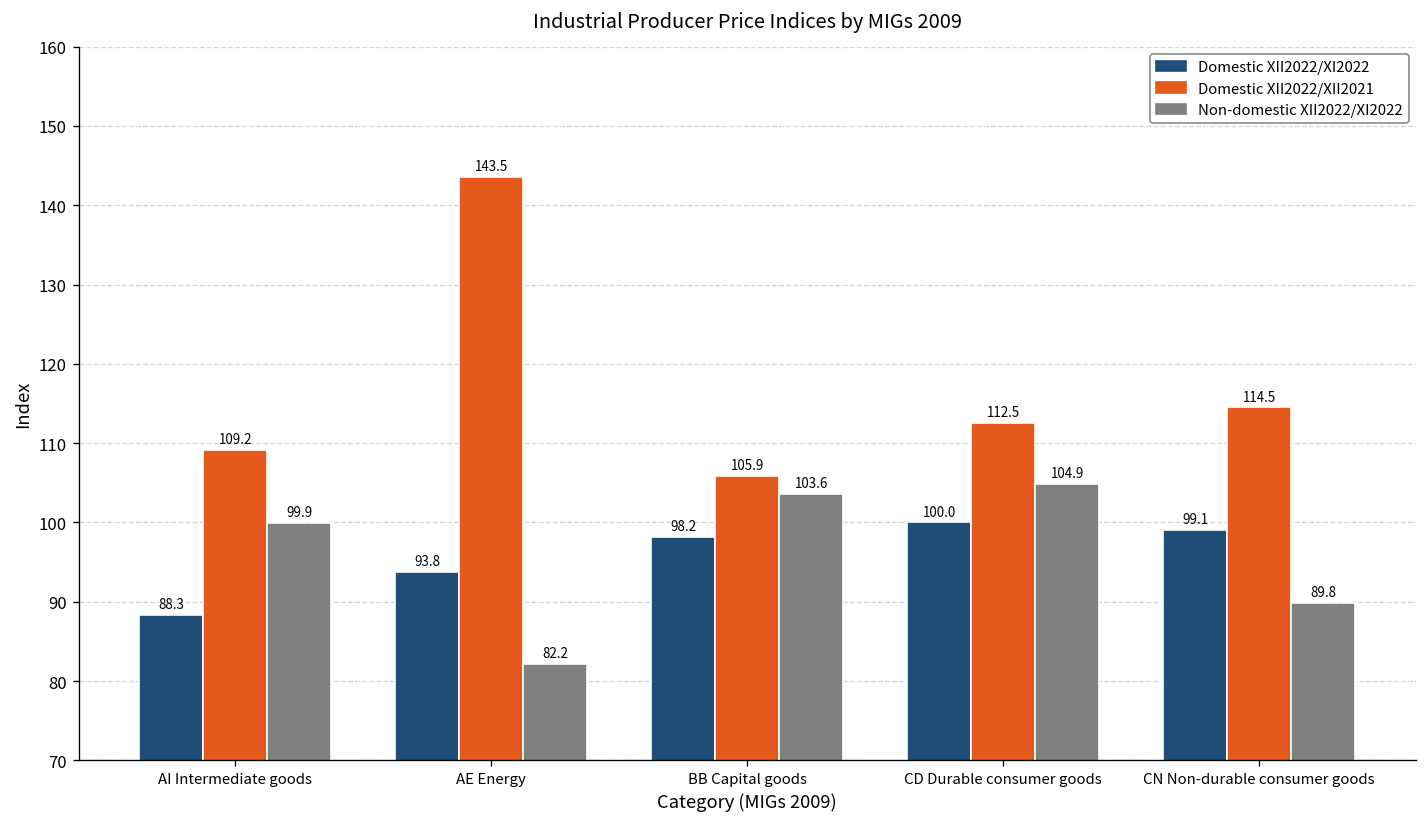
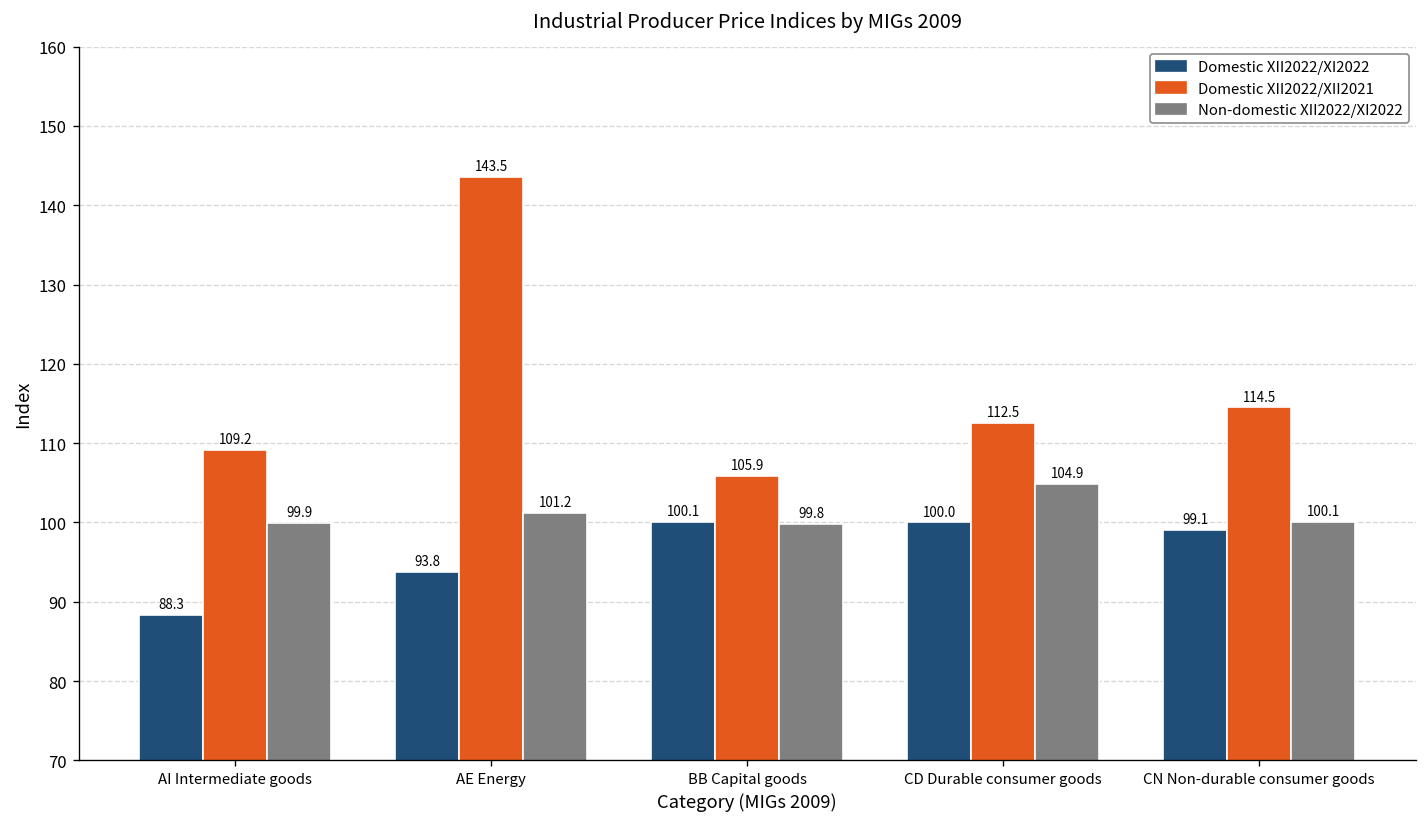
  {
    "Domestic XII2022/XI2022": {
      "AI Intermediate goods": 88.3,
      "AE Energy": 93.8,
-     "BB Capital goods": 98.2,
+     "BB Capital goods": 100.1,
      "CD Durable consumer goods": 100.0,
      "CN Non-durable consumer goods": 99.1
    },
    "Domestic XII2022/XII2021": {
      "AI Intermediate goods": 109.2,
      "AE Energy": 143.5,
      "BB Capital goods": 105.9,
      "CD Durable consumer goods": 112.5,
      "CN Non-durable consumer goods": 114.5
    },
    "Non-domestic XII2022/XI2022": {
      "AI Intermediate goods": 99.9,
-     "AE Energy": 82.2,
-     "BB Capital goods": 103.6,
+     "AE Energy": 101.2,
+     "BB Capital goods": 99.8,
      "CD Durable consumer goods": 104.9,
-     "CN Non-durable consumer goods": 89.8
+     "CN Non-durable consumer goods": 100.1
    }
  }
